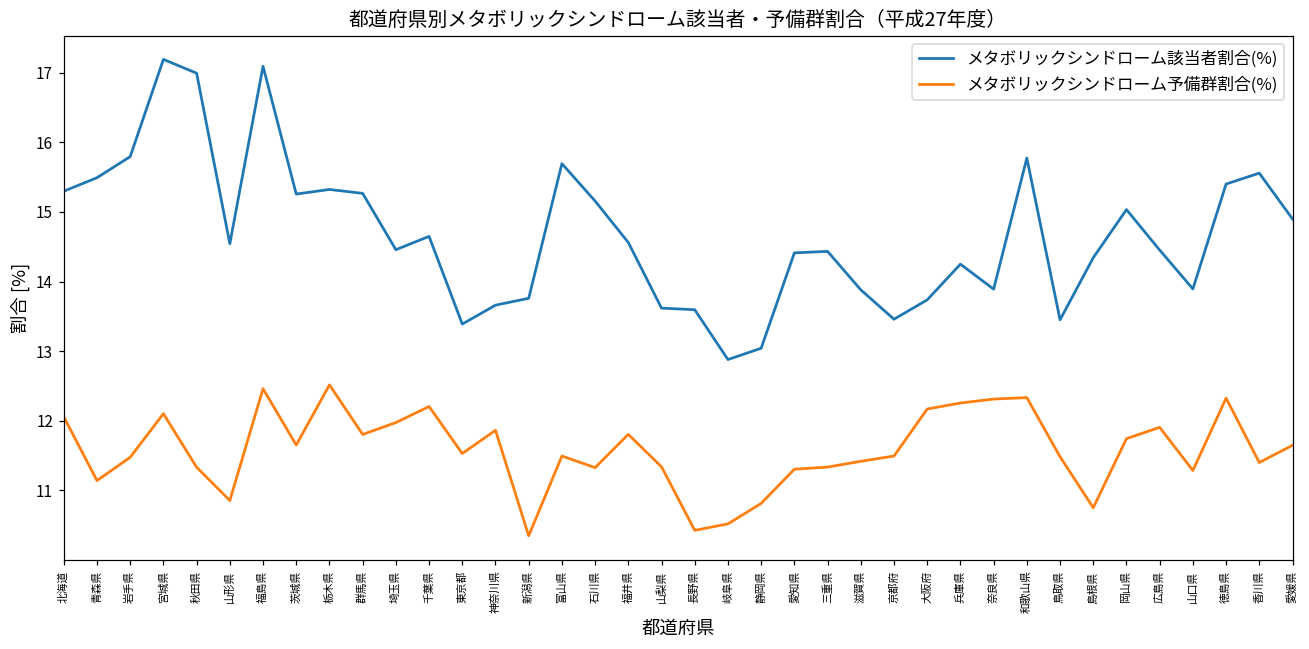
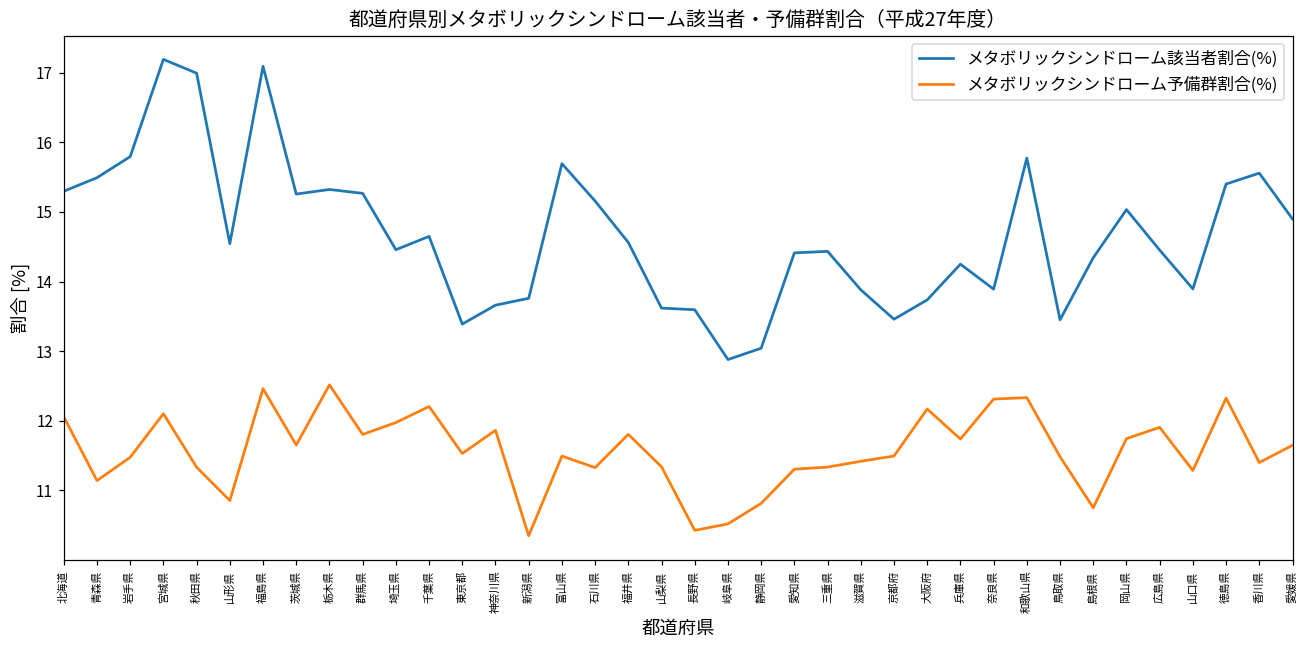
  {
    "メタボリックシンドローム該当者割合(%)": {
      "北海道": 15.3,
      "青森県": 15.5,
      "岩手県": 15.8,
      "宮城県": 17.2,
      "秋田県": 17.0,
      "山形県": 14.5,
      "福島県": 17.1,
      "茨城県": 15.3,
      "栃木県": 15.3,
      "群馬県": 15.3,
      "埼玉県": 14.5,
      "千葉県": 14.6,
      "東京都": 13.4,
      "神奈川県": 13.7,
      "新潟県": 13.8,
      "富山県": 15.7,
      "石川県": 15.2,
      "福井県": 14.6,
      "山梨県": 13.6,
      "長野県": 13.6,
      "岐阜県": 12.9,
      "静岡県": 13.0,
      "愛知県": 14.4,
      "三重県": 14.4,
      "滋賀県": 13.9,
      "京都府": 13.5,
      "大阪府": 13.7,
      "兵庫県": 14.2,
      "奈良県": 13.9,
      "和歌山県": 15.8,
      "鳥取県": 13.4,
      "島根県": 14.3,
      "岡山県": 15.0,
      "広島県": 14.5,
      "山口県": 13.9,
      "徳島県": 15.4,
      "香川県": 15.6,
      "愛媛県": 14.9
    },
    "メタボリックシンドローム予備群割合(%)": {
      "北海道": 12.1,
      "青森県": 11.1,
      "岩手県": 11.5,
      "宮城県": 12.1,
      "秋田県": 11.3,
      "山形県": 10.9,
      "福島県": 12.5,
      "茨城県": 11.6,
      "栃木県": 12.5,
      "群馬県": 11.8,
      "埼玉県": 12.0,
      "千葉県": 12.2,
      "東京都": 11.5,
      "神奈川県": 11.9,
      "新潟県": 10.3,
      "富山県": 11.5,
      "石川県": 11.3,
      "福井県": 11.8,
      "山梨県": 11.3,
      "長野県": 10.4,
      "岐阜県": 10.5,
      "静岡県": 10.8,
      "愛知県": 11.3,
      "三重県": 11.3,
      "滋賀県": 11.4,
      "京都府": 11.5,
      "大阪府": 12.2,
-     "兵庫県": 12.3,
+     "兵庫県": 11.7,
      "奈良県": 12.3,
      "和歌山県": 12.3,
      "鳥取県": 11.5,
      "島根県": 10.7,
      "岡山県": 11.7,
      "広島県": 11.9,
      "山口県": 11.3,
      "徳島県": 12.3,
      "香川県": 11.4,
      "愛媛県": 11.6
    }
  }
